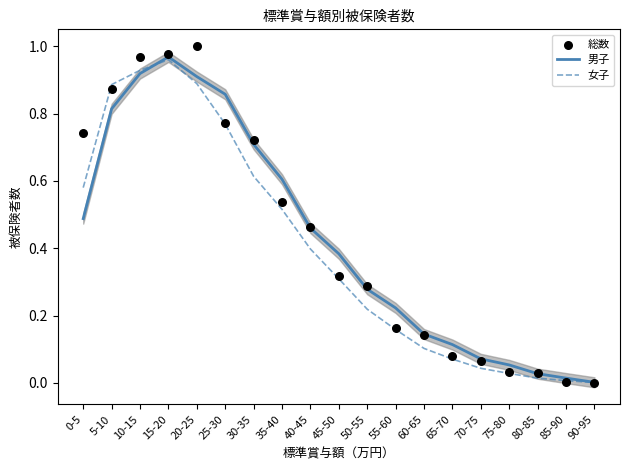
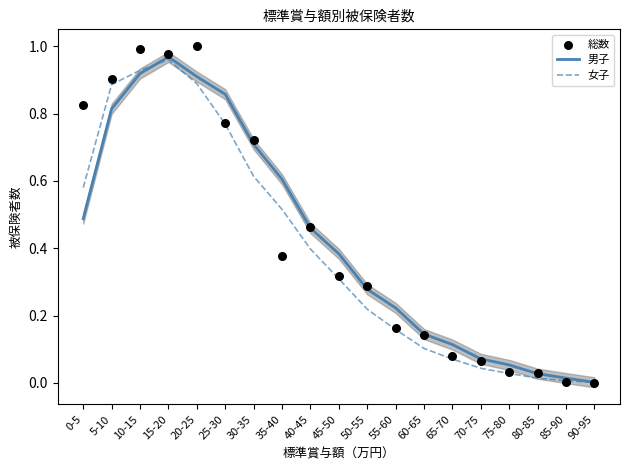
  {
    "総数": {
-     "0-5": 0.74,
-     "5-10": 0.87,
-     "10-15": 0.97,
-     "35-40": 0.54
+     "0-5": 0.82,
+     "5-10": 0.90,
+     "10-15": 0.99,
+     "35-40": 0.38
    }
  }
